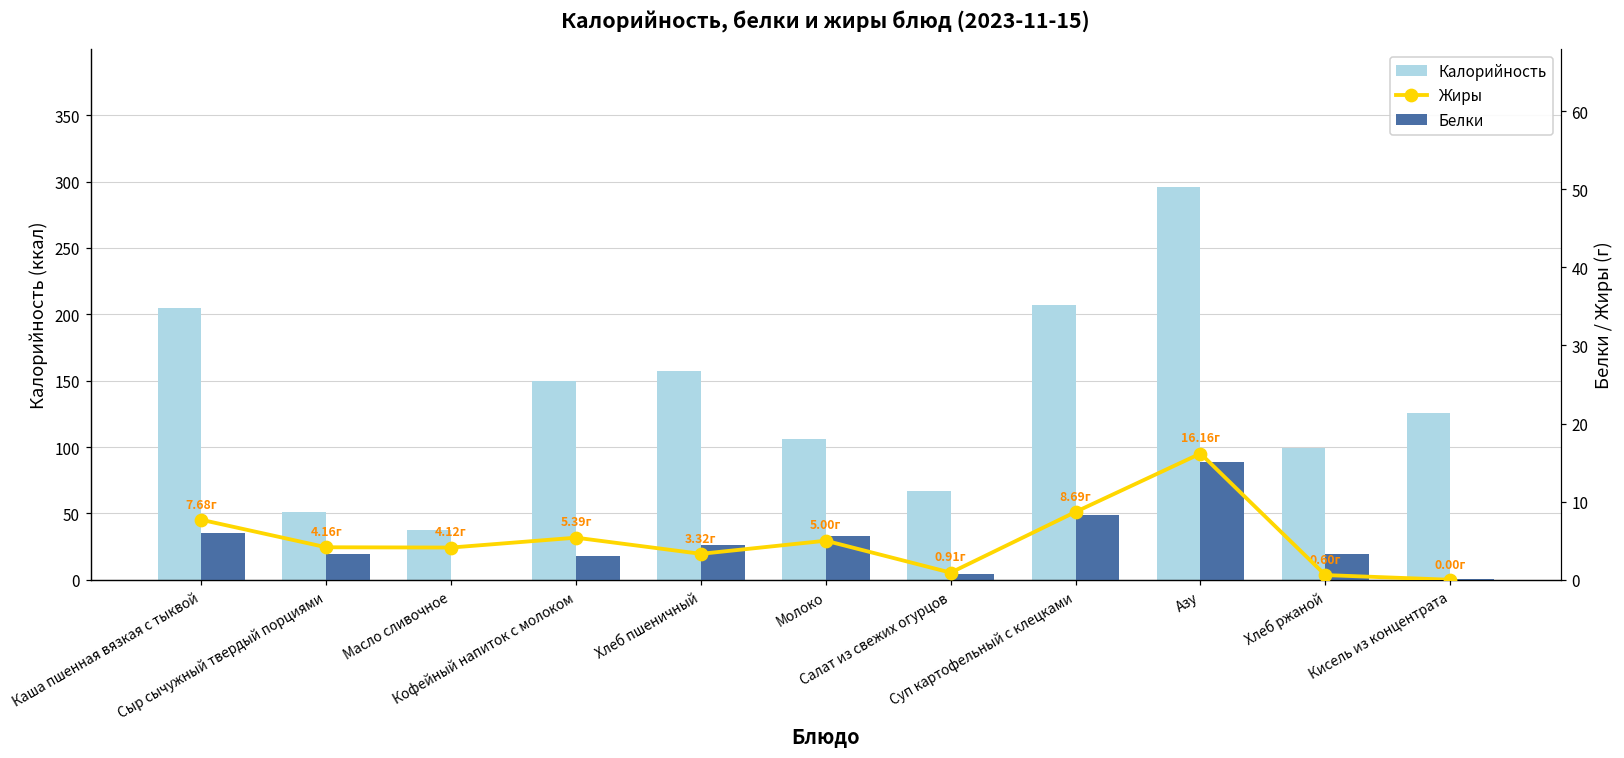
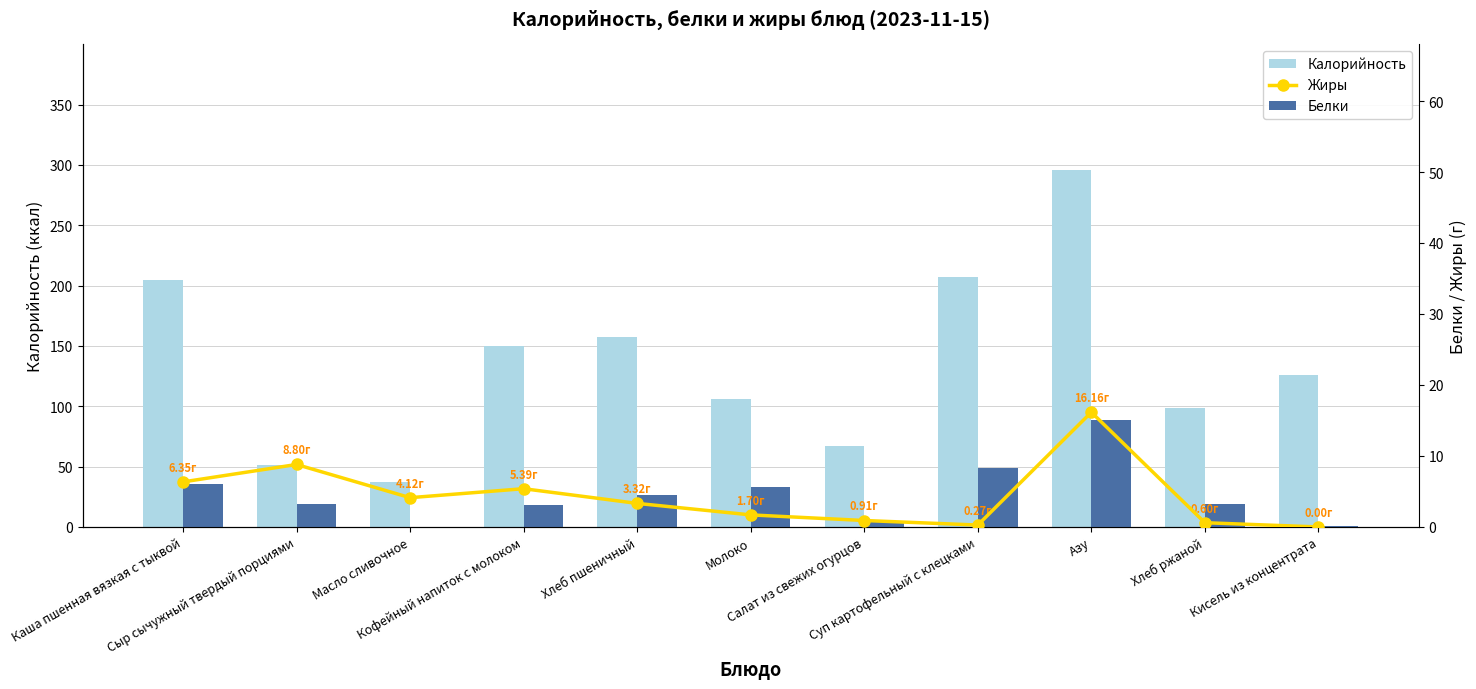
  {
    "Жиры": {
-     "Каша пшенная вязкая с тыквой": "7.68г",
-     "Сыр сычужный твердый порциями": "4.16г",
+     "Каша пшенная вязкая с тыквой": "6.35г",
+     "Сыр сычужный твердый порциями": "8.80г",
      "Масло сливочное": "4.12г",
      "Кофейный напиток с молоком": "5.39г",
      "Хлеб пшеничный": "3.32г",
-     "Молоко": "5.00г",
+     "Молоко": "1.70г",
      "Салат из свежих огурцов": "0.91г",
-     "Суп картофельный с клецками": "8.69г",
+     "Суп картофельный с клецками": "0.27г",
      "Азу": "16.16г",
      "Хлеб ржаной": "0.60г",
      "Кисель из концентрата": "0.00г"
    }
  }
